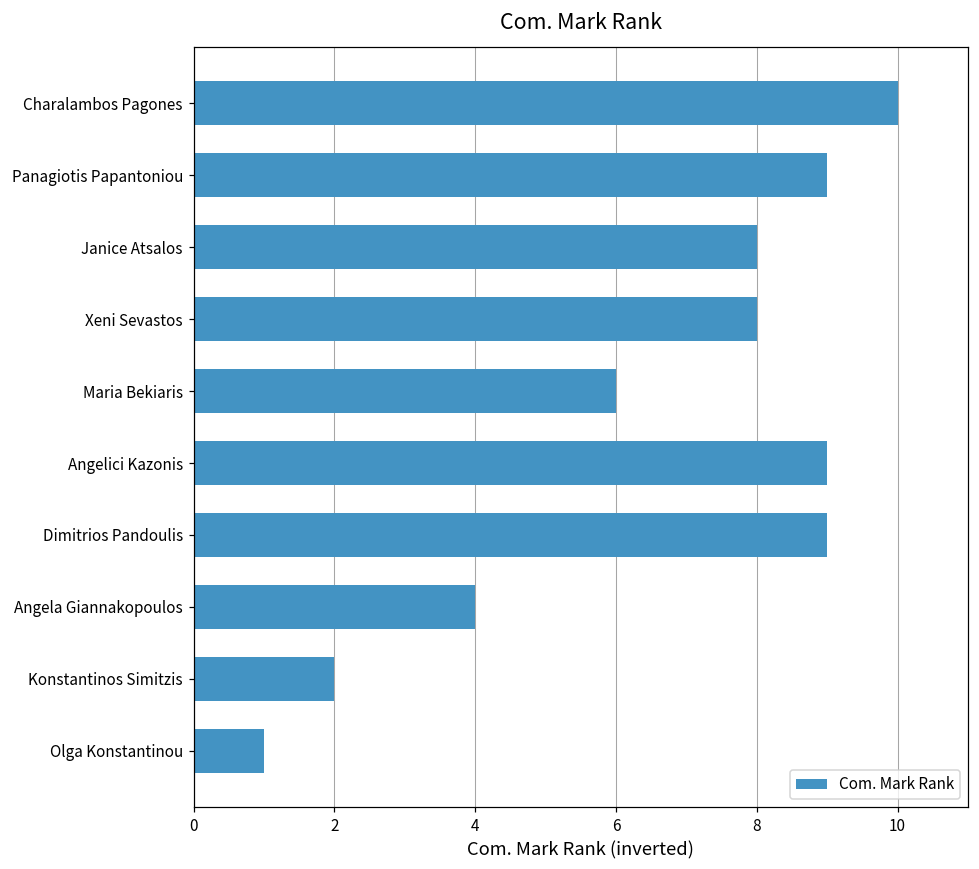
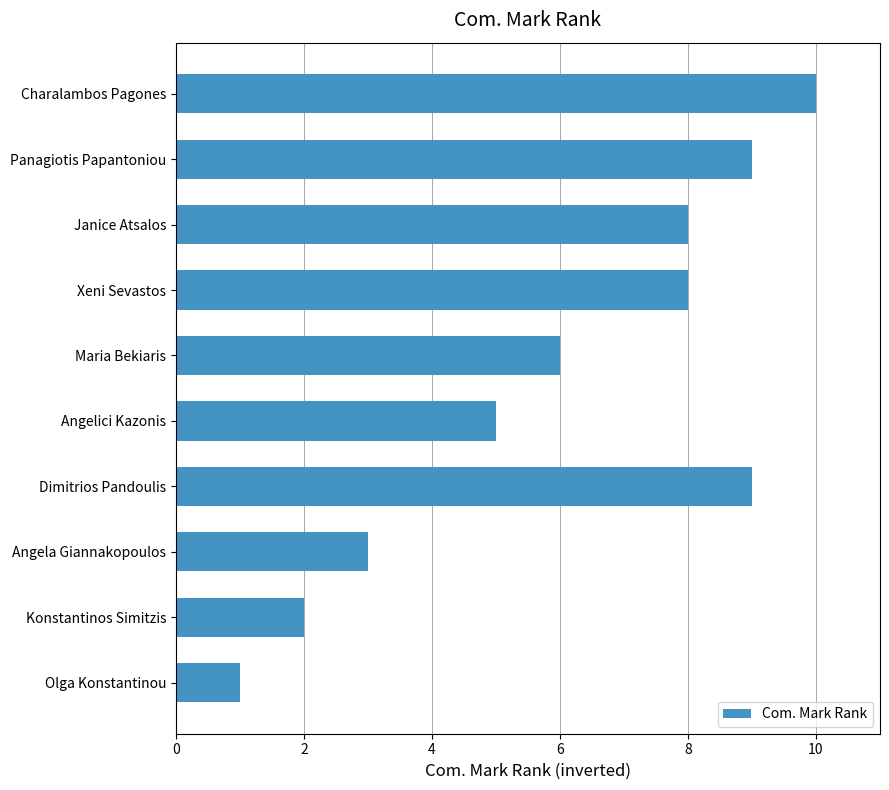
  {
    "Charalambos Pagones": 10.0,
    "Panagiotis Papantoniou": 9.0,
    "Janice Atsalos": 8.0,
    "Xeni Sevastos": 8.0,
    "Maria Bekiaris": 6.0,
-   "Angelici Kazonis": 9.0,
+   "Angelici Kazonis": 5.0,
    "Dimitrios Pandoulis": 9.0,
-   "Angela Giannakopoulos": 4.0,
+   "Angela Giannakopoulos": 3.0,
    "Konstantinos Simitzis": 2.0,
    "Olga Konstantinou": 1.0
  }
